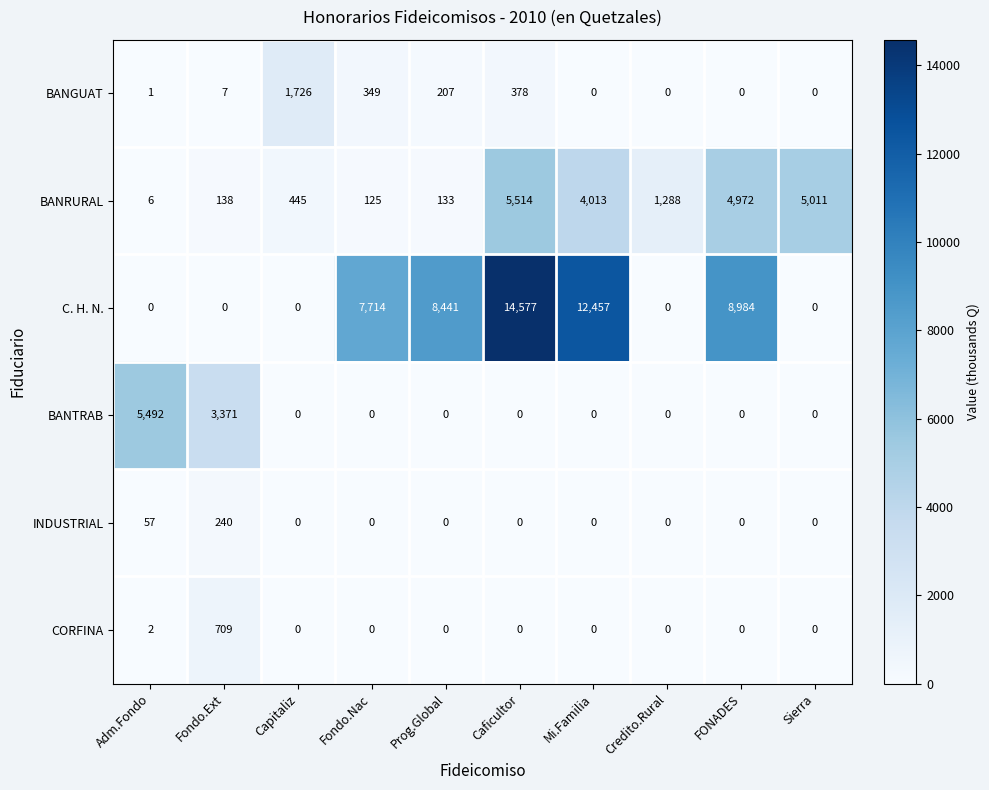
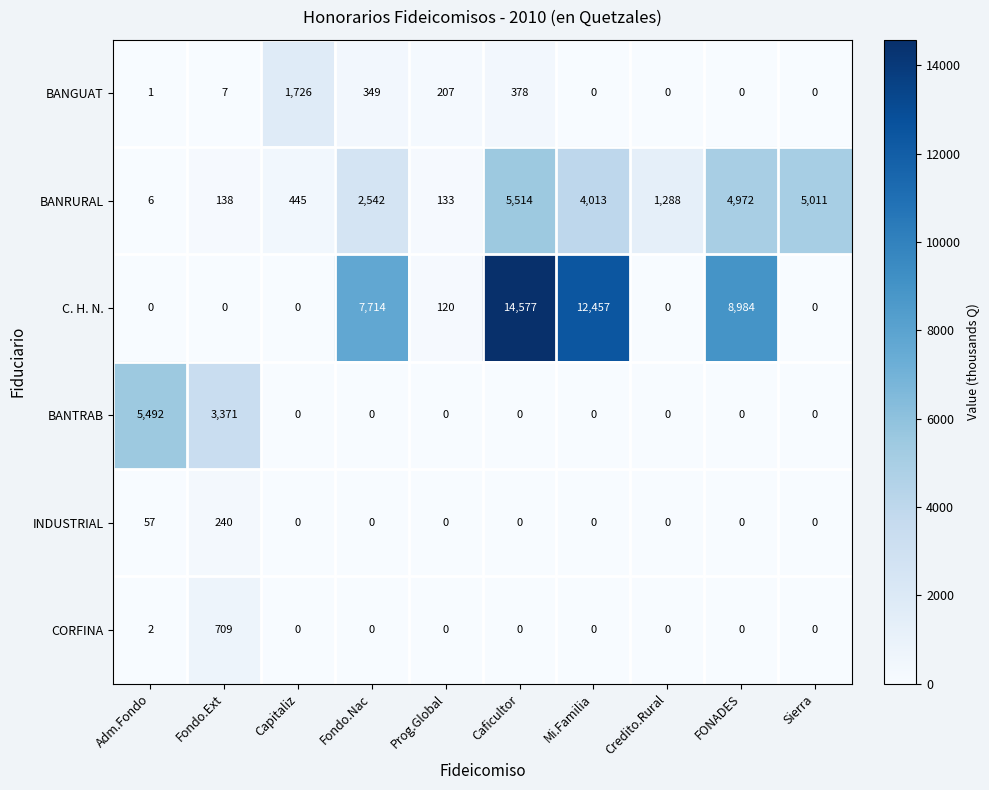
  {
    "BANGUAT": {
      "Adm.Fondo": "1",
      "Fondo.Ext": "7",
      "Capitaliz": "1,726",
      "Fondo.Nac": "349",
      "Prog.Global": "207",
      "Caficultor": "378",
      "Mi.Familia": "0",
      "Credito.Rural": "0",
      "FONADES": "0",
      "Sierra": "0"
    },
    "BANRURAL": {
      "Adm.Fondo": "6",
      "Fondo.Ext": "138",
      "Capitaliz": "445",
-     "Fondo.Nac": "125",
+     "Fondo.Nac": "2,542",
      "Prog.Global": "133",
      "Caficultor": "5,514",
      "Mi.Familia": "4,013",
      "Credito.Rural": "1,288",
      "FONADES": "4,972",
      "Sierra": "5,011"
    },
    "C. H. N.": {
      "Adm.Fondo": "0",
      "Fondo.Ext": "0",
      "Capitaliz": "0",
      "Fondo.Nac": "7,714",
-     "Prog.Global": "8,441",
+     "Prog.Global": "120",
      "Caficultor": "14,577",
      "Mi.Familia": "12,457",
      "Credito.Rural": "0",
      "FONADES": "8,984",
      "Sierra": "0"
    },
    "BANTRAB": {
      "Adm.Fondo": "5,492",
      "Fondo.Ext": "3,371",
      "Capitaliz": "0",
      "Fondo.Nac": "0",
      "Prog.Global": "0",
      "Caficultor": "0",
      "Mi.Familia": "0",
      "Credito.Rural": "0",
      "FONADES": "0",
      "Sierra": "0"
    },
    "INDUSTRIAL": {
      "Adm.Fondo": "57",
      "Fondo.Ext": "240",
      "Capitaliz": "0",
      "Fondo.Nac": "0",
      "Prog.Global": "0",
      "Caficultor": "0",
      "Mi.Familia": "0",
      "Credito.Rural": "0",
      "FONADES": "0",
      "Sierra": "0"
    },
    "CORFINA": {
      "Adm.Fondo": "2",
      "Fondo.Ext": "709",
      "Capitaliz": "0",
      "Fondo.Nac": "0",
      "Prog.Global": "0",
      "Caficultor": "0",
      "Mi.Familia": "0",
      "Credito.Rural": "0",
      "FONADES": "0",
      "Sierra": "0"
    }
  }
